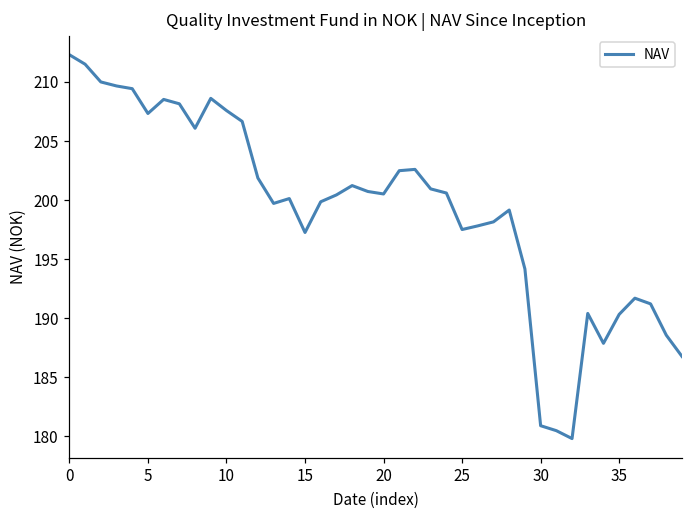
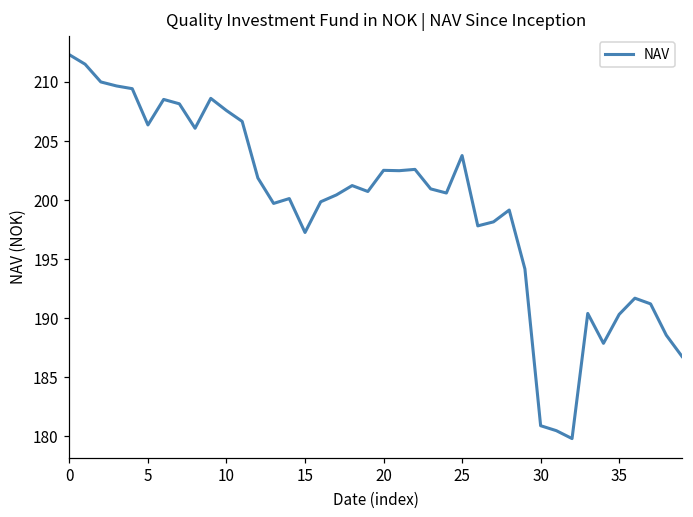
  {
    "0": 212.3,
-   "5": 207.3,
+   "5": 206.4,
    "10": 207.6,
    "15": 197.3,
-   "20": 200.5,
-   "25": 197.5,
+   "20": 202.5,
+   "25": 203.8,
    "30": 180.9,
    "35": 190.3
  }
